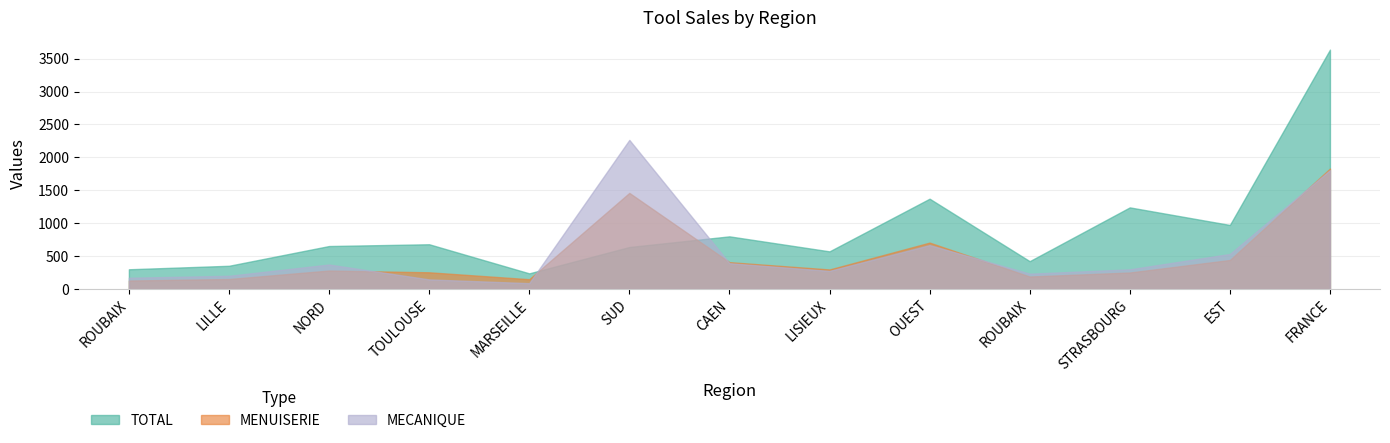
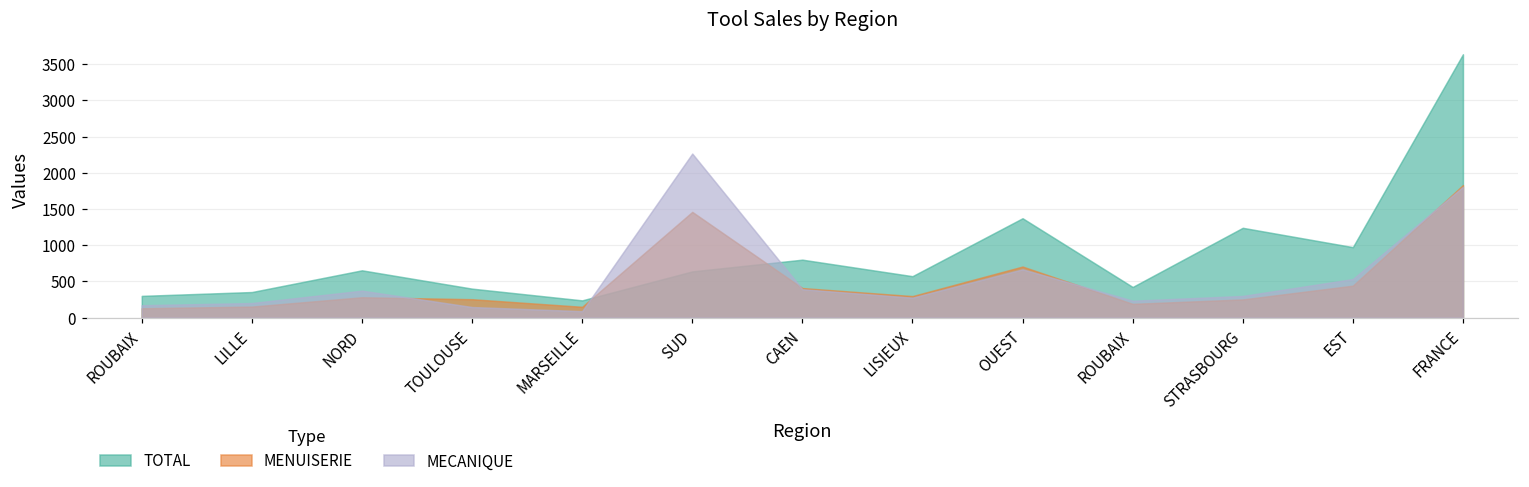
  {
    "TOTAL": {
      "LILLE": 400,
      "NORD": 700,
-     "TOULOUSE": 700,
+     "TOULOUSE": 400,
      "MARSEILLE": 200,
      "SUD": 600,
      "CAEN": 800,
      "LISIEUX": 600,
      "OUEST": 1400,
      "STRASBOURG": 1200,
      "EST": 1000,
      "FRANCE": 3600
    },
    "MENUISERIE": {
      "LILLE": 200,
      "NORD": 300,
      "TOULOUSE": 300,
      "MARSEILLE": 100,
      "SUD": 1500,
      "STRASBOURG": 300,
      "EST": 400
    },
    "MECANIQUE": {
      "LILLE": 200,
      "NORD": 400,
      "TOULOUSE": 100,
      "MARSEILLE": 100,
      "SUD": 2300,
      "STRASBOURG": 300,
      "EST": 500
    }
  }
